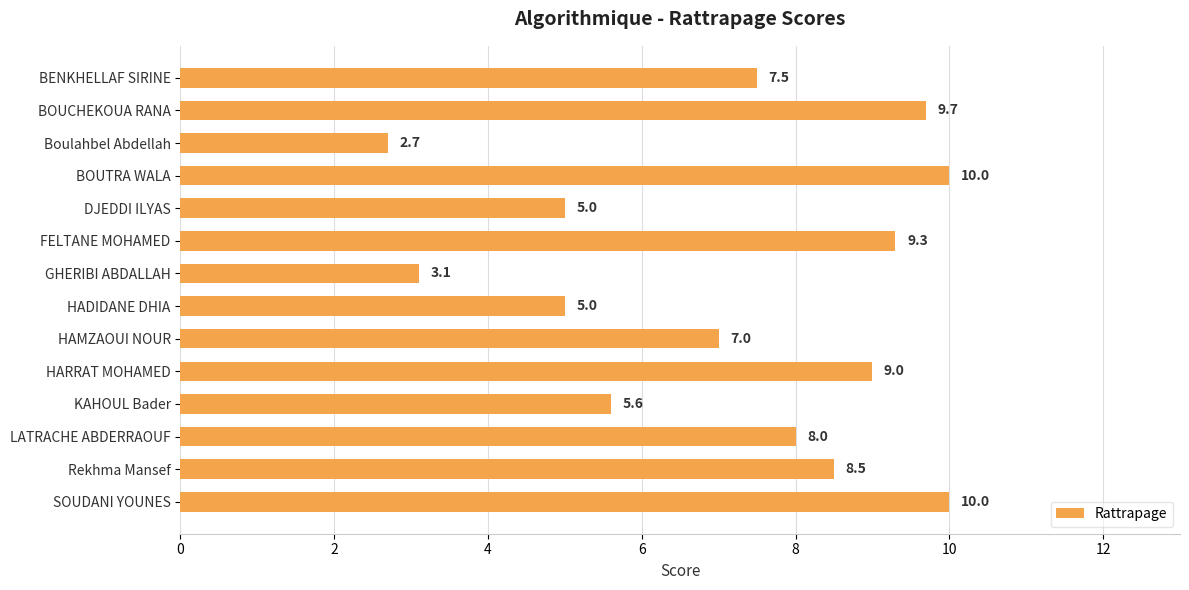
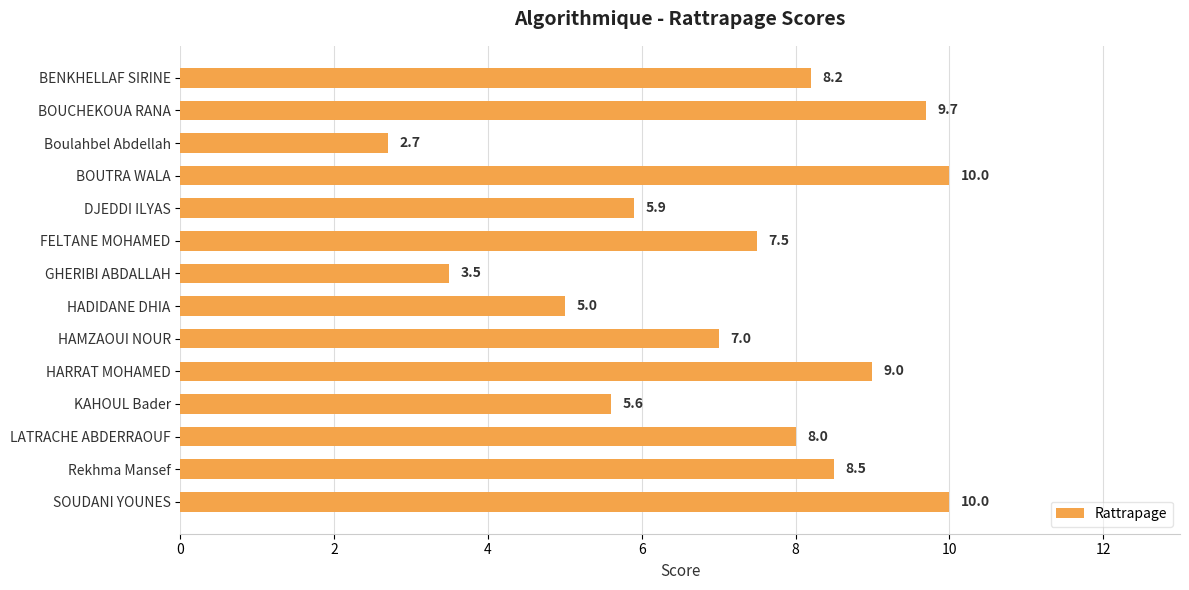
  {
-   "BENKHELLAF SIRINE": 7.5,
+   "BENKHELLAF SIRINE": 8.2,
    "BOUCHEKOUA RANA": 9.7,
    "Boulahbel Abdellah": 2.7,
    "BOUTRA WALA": 10.0,
-   "DJEDDI ILYAS": 5.0,
-   "FELTANE MOHAMED": 9.3,
-   "GHERIBI ABDALLAH": 3.1,
+   "DJEDDI ILYAS": 5.9,
+   "FELTANE MOHAMED": 7.5,
+   "GHERIBI ABDALLAH": 3.5,
    "HADIDANE DHIA": 5.0,
    "HAMZAOUI NOUR": 7.0,
    "HARRAT MOHAMED": 9.0,
    "KAHOUL Bader": 5.6,
    "LATRACHE ABDERRAOUF": 8.0,
    "Rekhma Mansef": 8.5,
    "SOUDANI YOUNES": 10.0
  }
